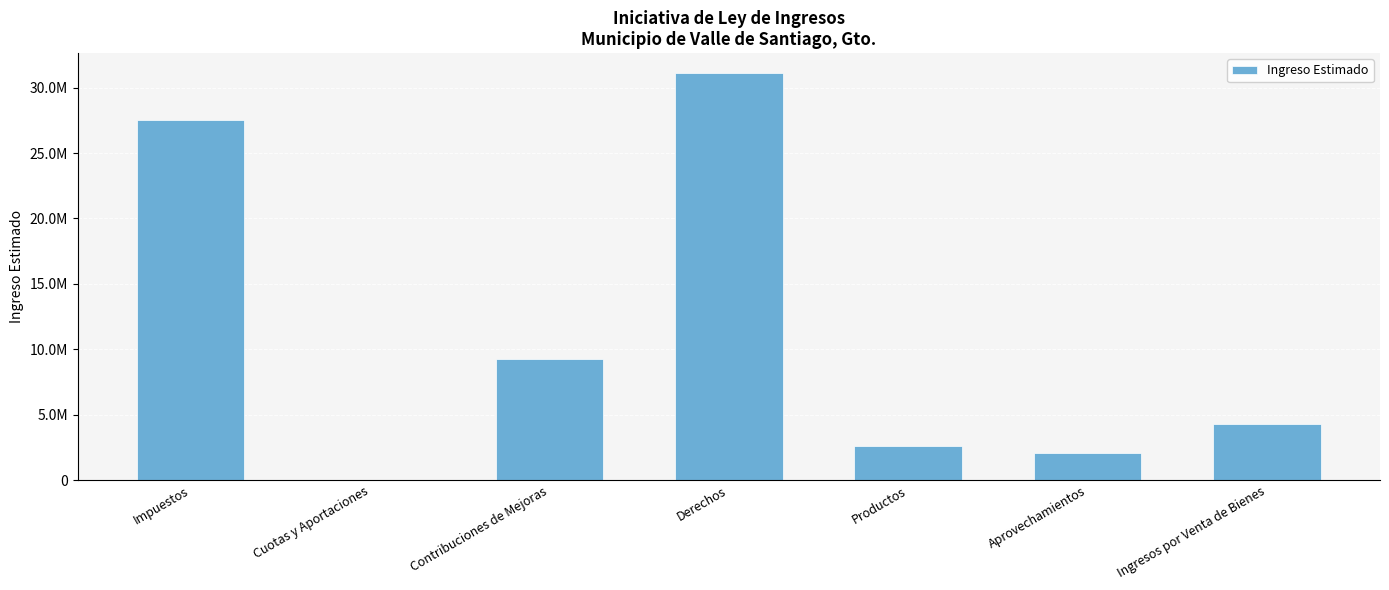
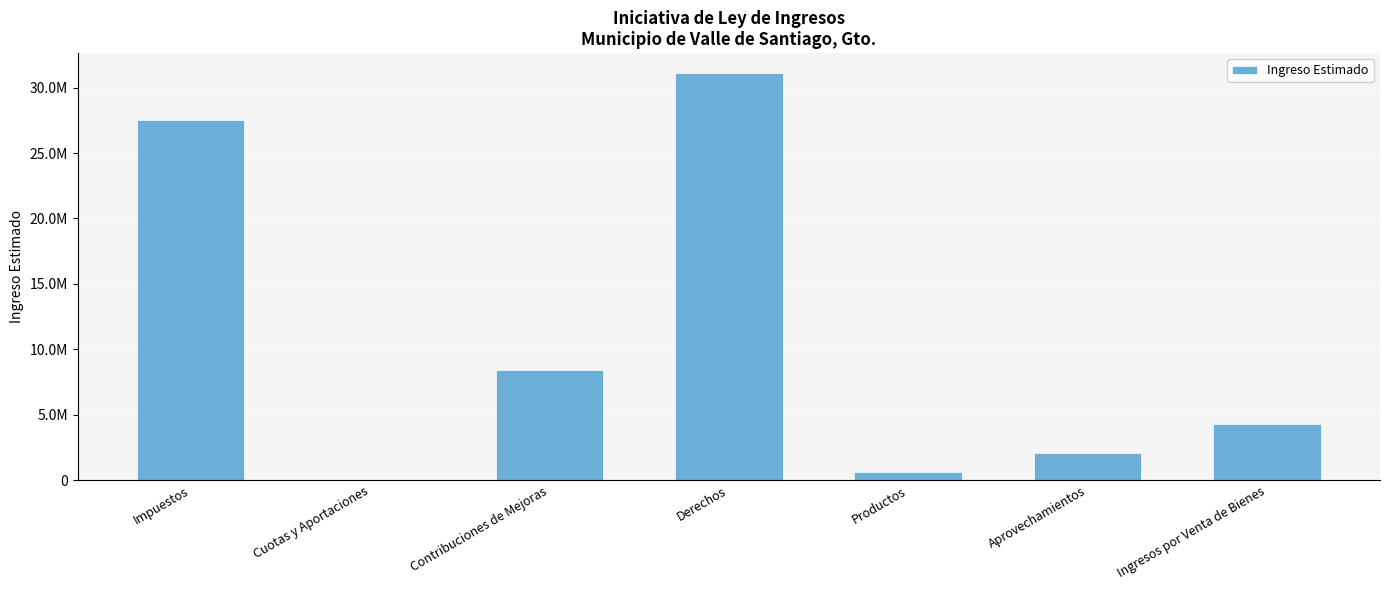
  {
    "Impuestos": 27500000,
    "Cuotas y Aportaciones": 0,
-   "Contribuciones de Mejoras": 9200000,
+   "Contribuciones de Mejoras": 8400000,
    "Derechos": 31100000,
-   "Productos": 2600000,
+   "Productos": 600000,
    "Aprovechamientos": 2000000,
    "Ingresos por Venta de Bienes": 4300000
  }
